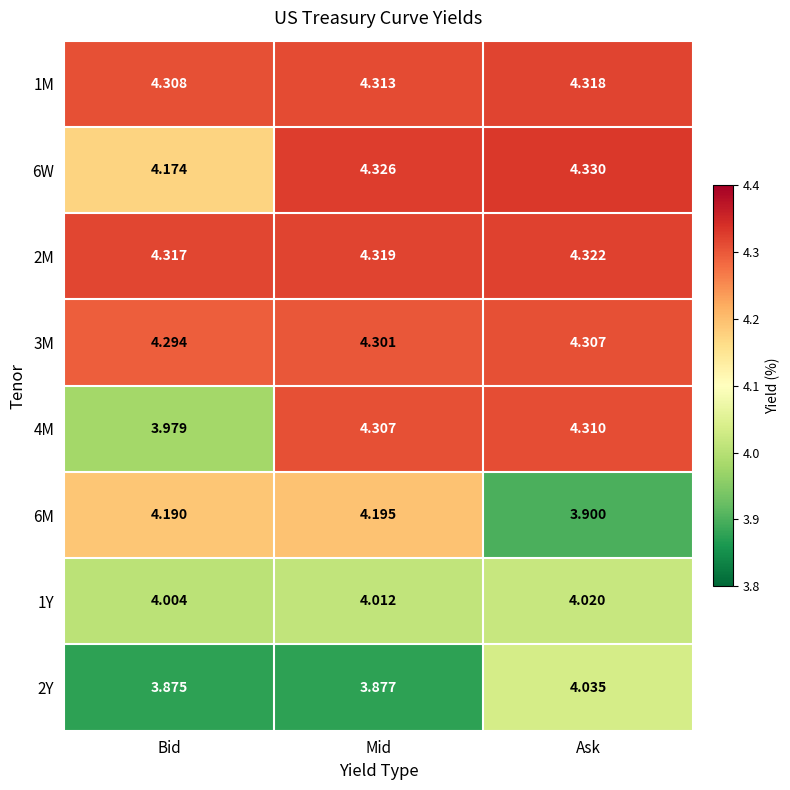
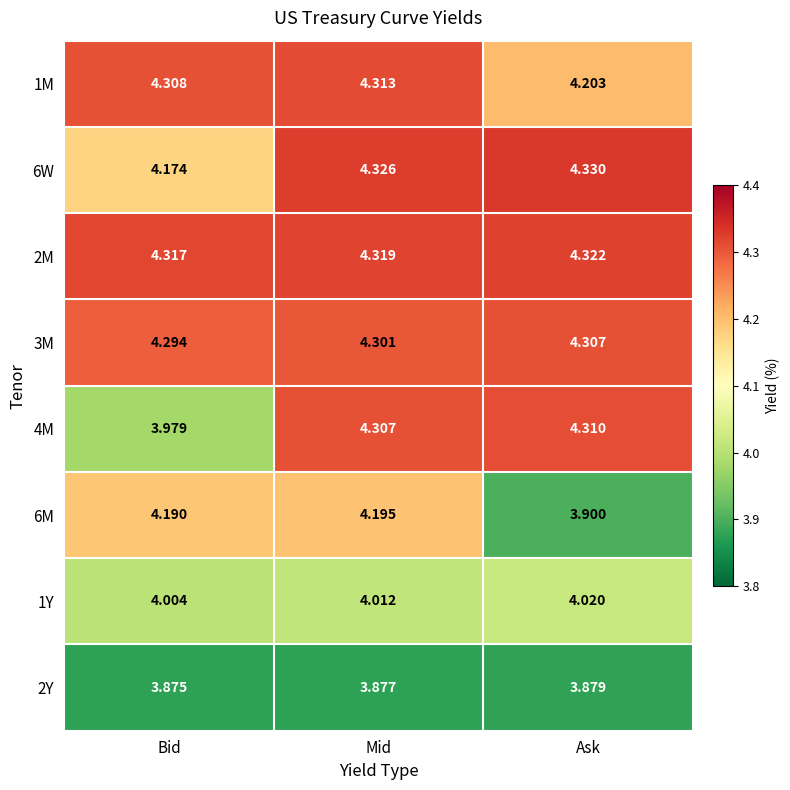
  {
    "1M": {
      "Bid": 4.308,
      "Mid": 4.313,
-     "Ask": 4.318
+     "Ask": 4.203
    },
    "6W": {
      "Bid": 4.174,
      "Mid": 4.326,
      "Ask": 4.330
    },
    "2M": {
      "Bid": 4.317,
      "Mid": 4.319,
      "Ask": 4.322
    },
    "3M": {
      "Bid": 4.294,
      "Mid": 4.301,
      "Ask": 4.307
    },
    "4M": {
      "Bid": 3.979,
      "Mid": 4.307,
      "Ask": 4.310
    },
    "6M": {
      "Bid": 4.190,
      "Mid": 4.195,
      "Ask": 3.900
    },
    "1Y": {
      "Bid": 4.004,
      "Mid": 4.012,
      "Ask": 4.020
    },
    "2Y": {
      "Bid": 3.875,
      "Mid": 3.877,
-     "Ask": 4.035
+     "Ask": 3.879
    }
  }
